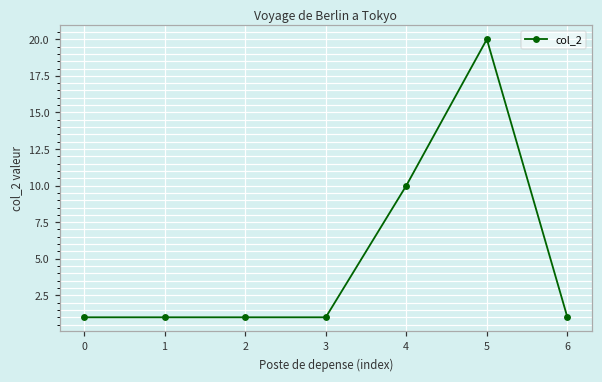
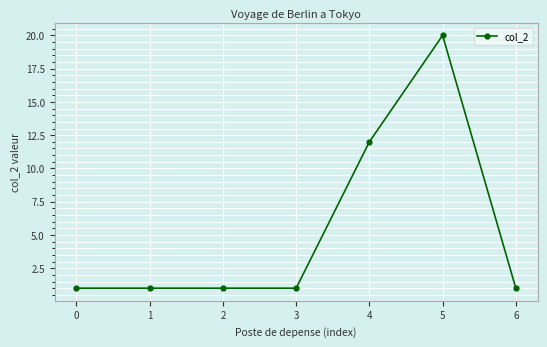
  {
    "0": 1,
    "1": 1,
    "2": 1,
    "3": 1,
-   "4": 10,
+   "4": 12,
    "5": 20,
    "6": 1
  }
